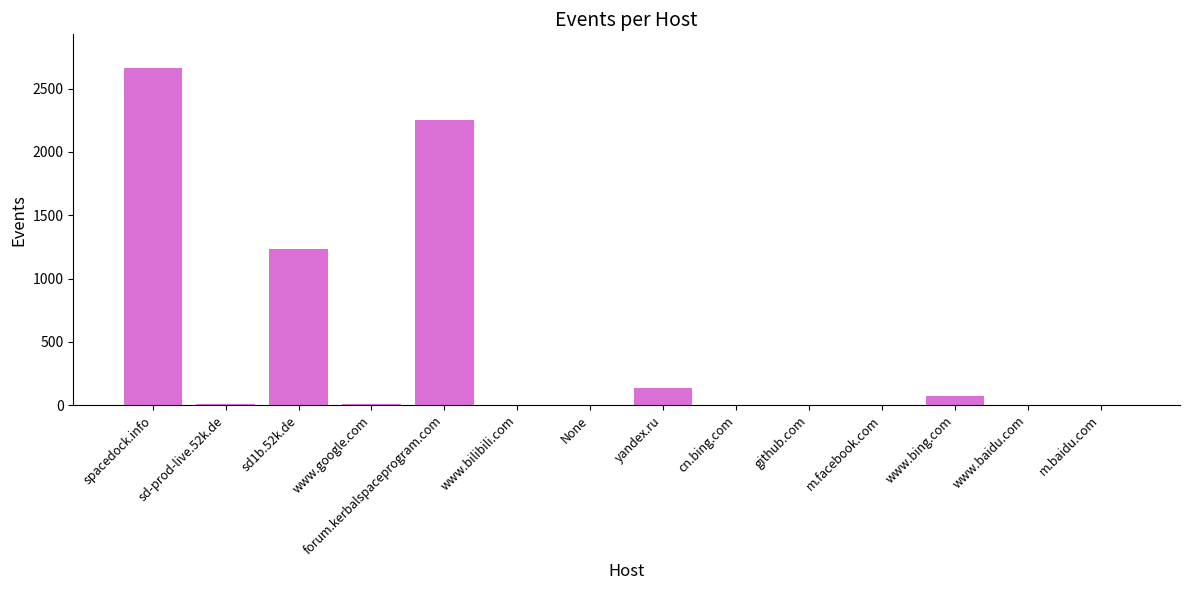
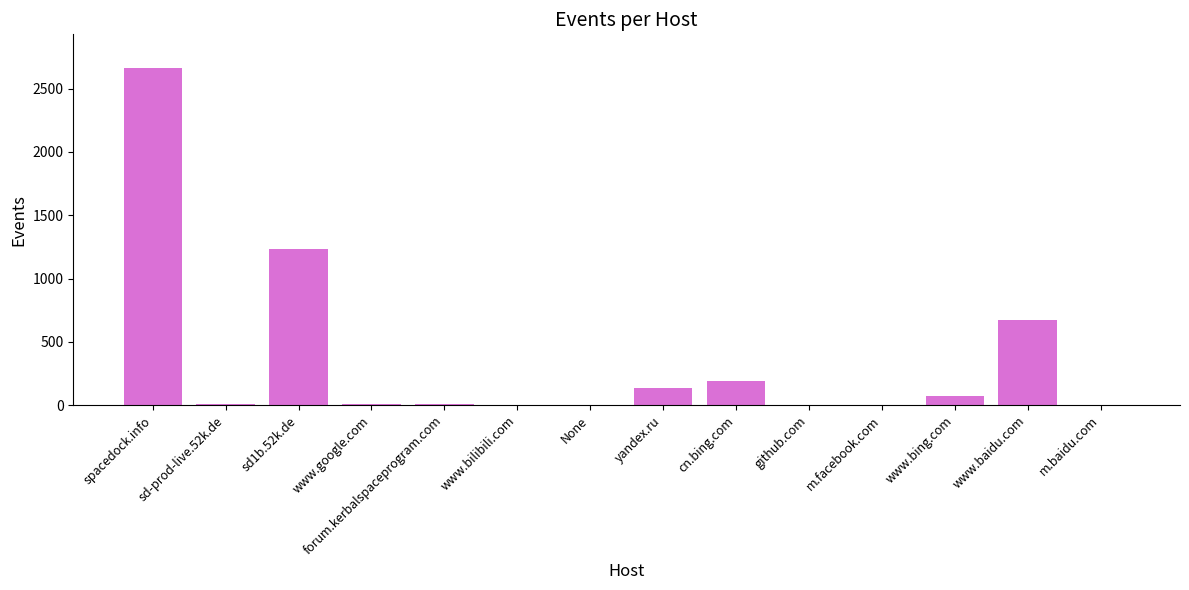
  {
    "spacedock.info": 2660,
    "sd1b.52k.de": 1230,
-   "forum.kerbalspaceprogram.com": 2260,
+   "forum.kerbalspaceprogram.com": 10,
    "yandex.ru": 140,
-   "cn.bing.com": 0,
+   "cn.bing.com": 190,
    "www.bing.com": 70,
-   "www.baidu.com": 0
+   "www.baidu.com": 680
  }
